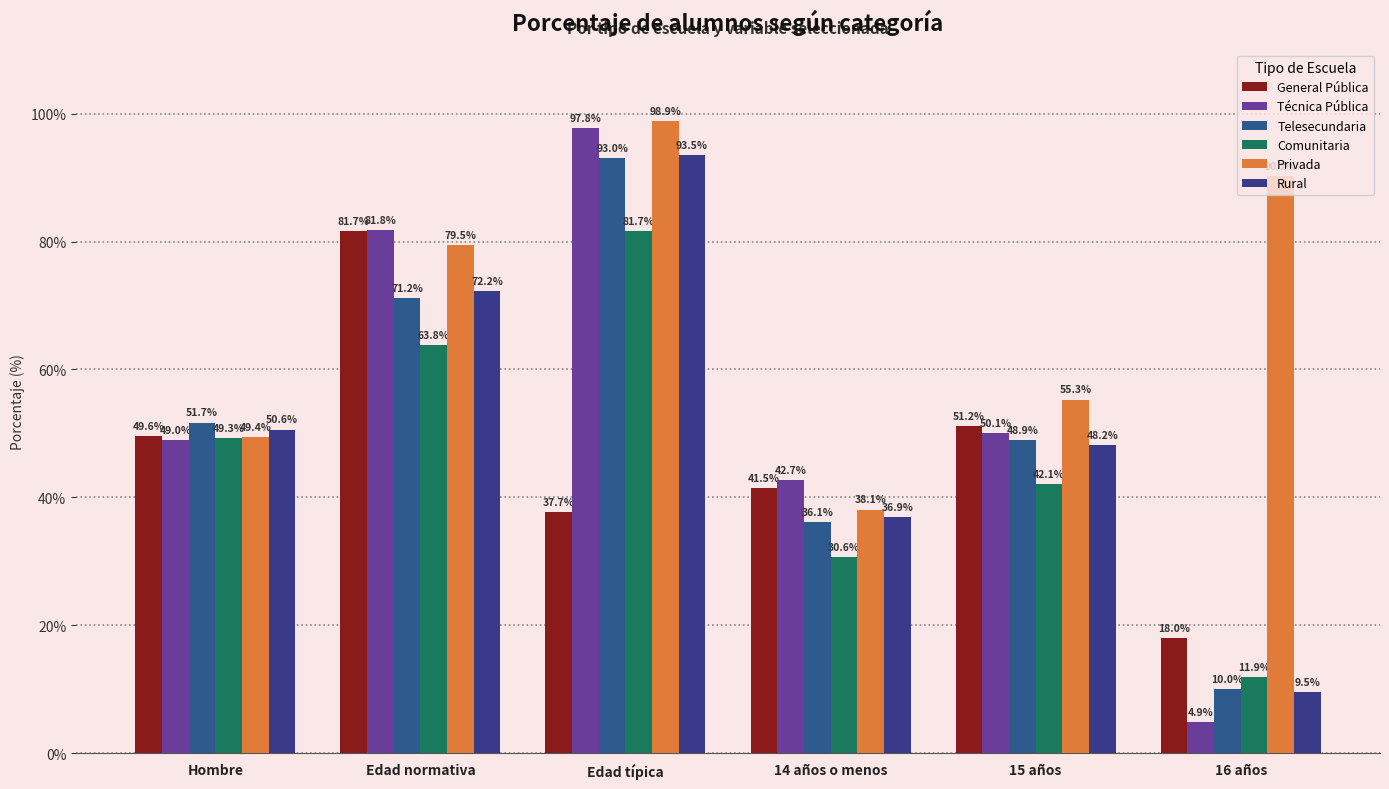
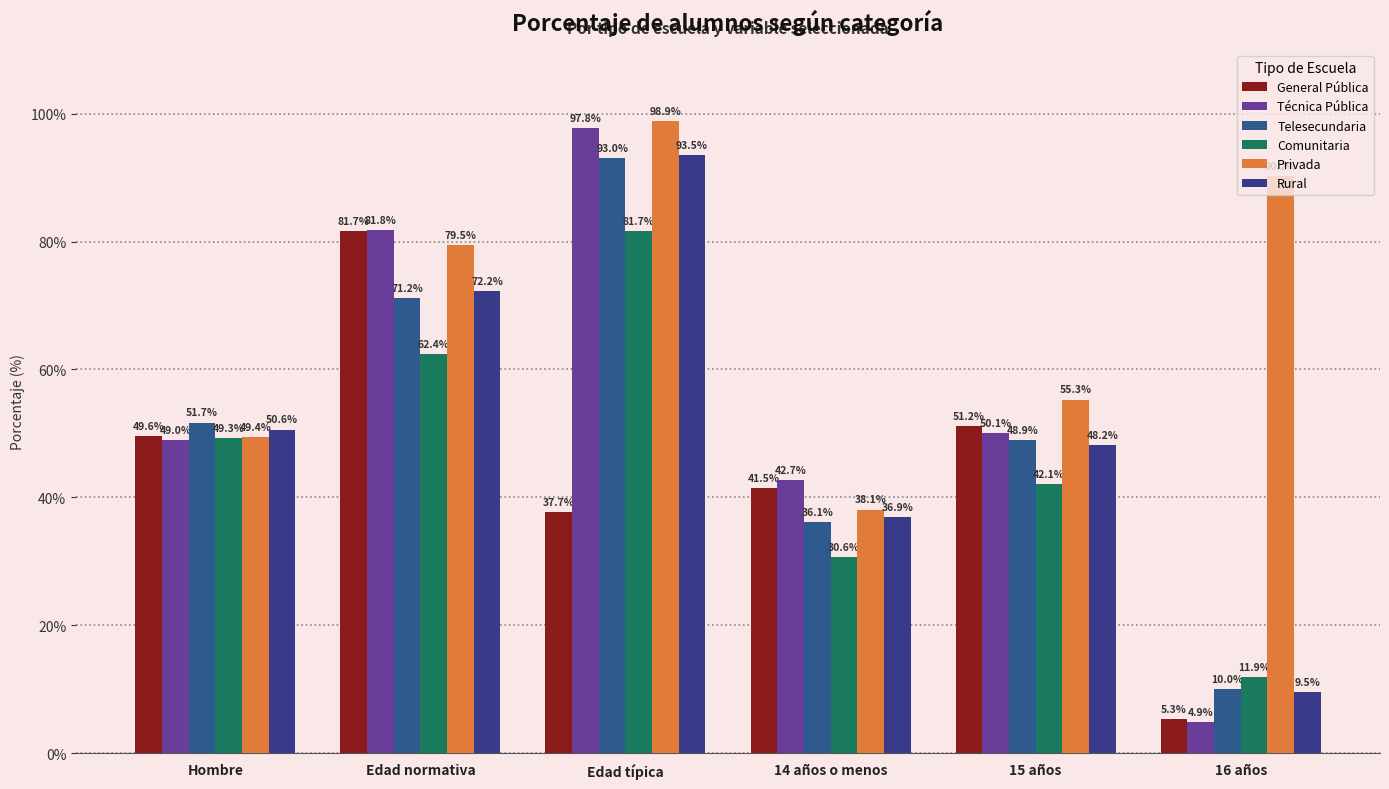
  {
    "General Pública": {
      "Hombre": "49.6%",
      "Edad típica": "37.7%",
      "14 años o menos": "41.5%",
      "15 años": "51.2%",
-     "16 años": "18.0%"
+     "16 años": "5.3%"
    },
    "Comunitaria": {
-     "Edad normativa": "63.8%",
+     "Edad normativa": "62.4%",
      "Edad típica": "81.7%",
      "14 años o menos": "30.6%",
      "15 años": "42.1%",
      "16 años": "11.9%"
    },
    "Privada": {
      "Edad normativa": "79.5%",
      "Edad típica": "98.9%",
      "14 años o menos": "38.1%",
      "15 años": "55.3%"
    }
  }
